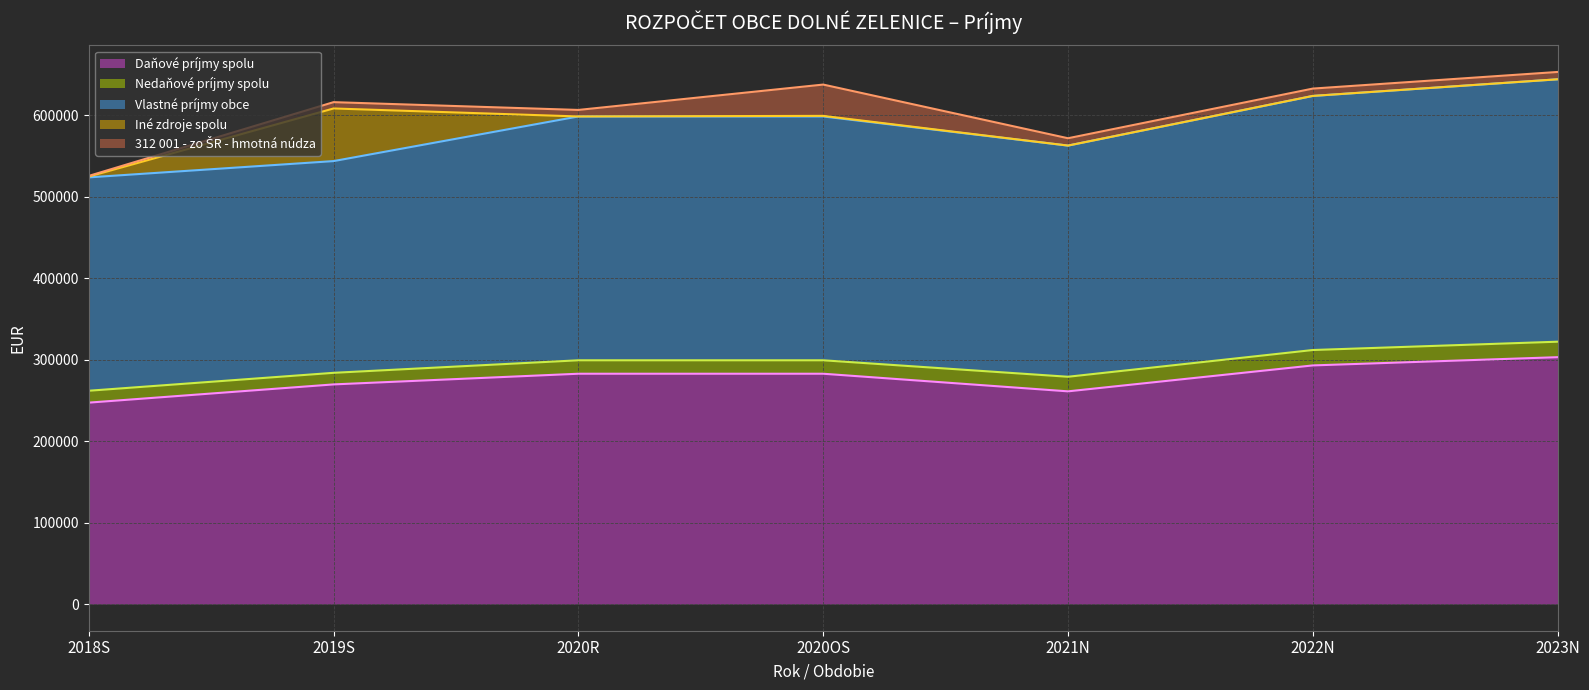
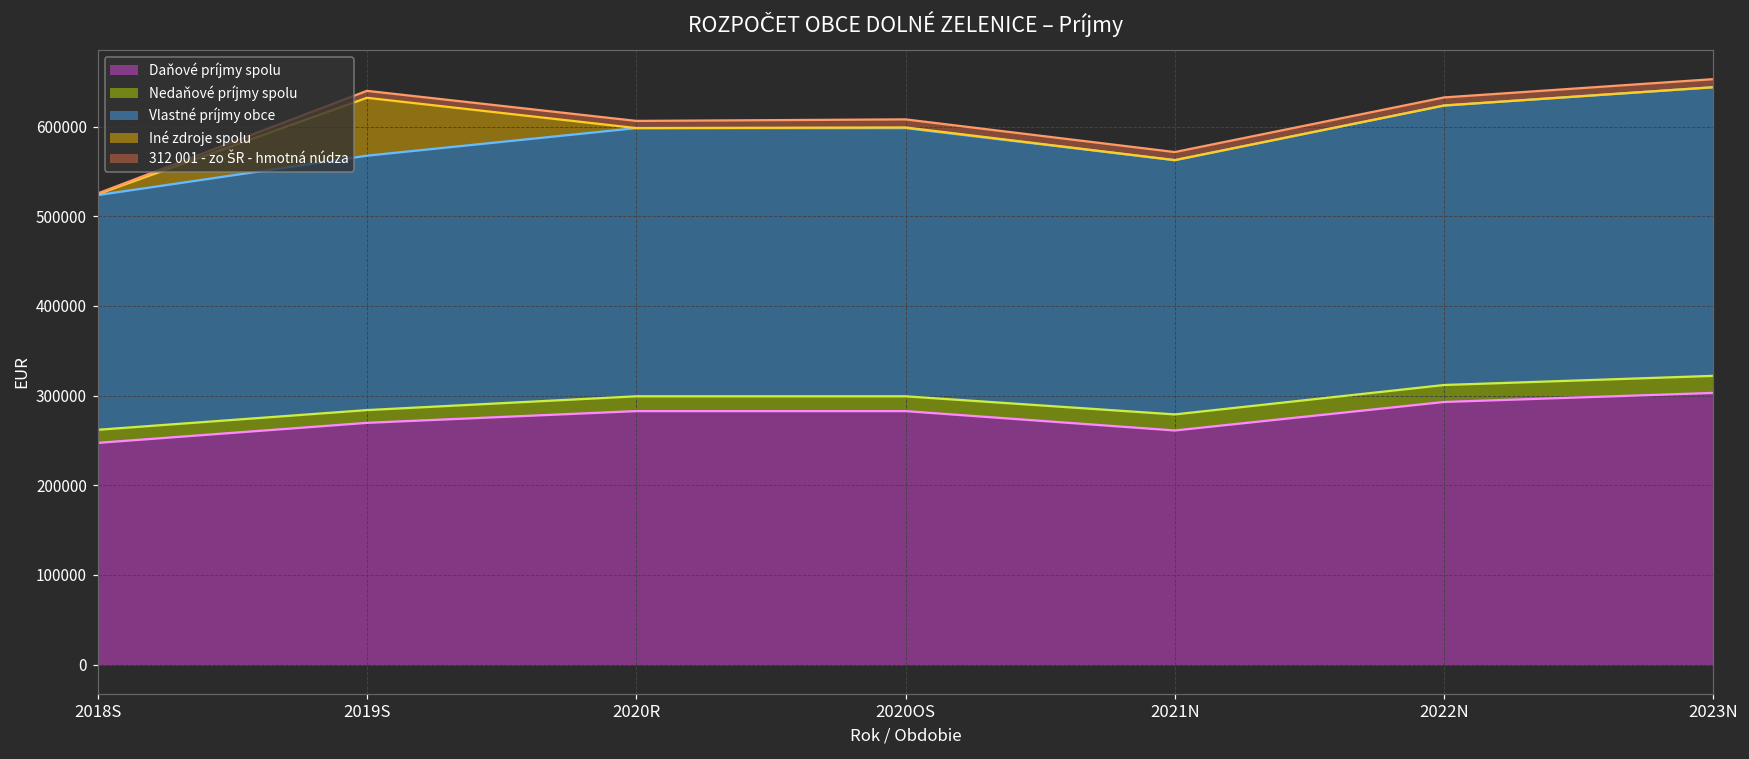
  {
    "Daňové príjmy spolu": {
      "2018S": 250000,
      "2019S": 270000,
      "2020R": 280000,
      "2020OS": 280000,
      "2021N": 260000,
      "2022N": 290000,
      "2023N": 300000
    },
    "Vlastné príjmy obce": {
-     "2019S": 260000
+     "2019S": 280000
    },
    "312 001 - zo ŠR - hmotná núdza": {
      "2019S": 10000,
      "2020R": 10000,
-     "2020OS": 40000,
+     "2020OS": 10000,
      "2021N": 10000,
      "2022N": 10000,
      "2023N": 10000
    }
  }
